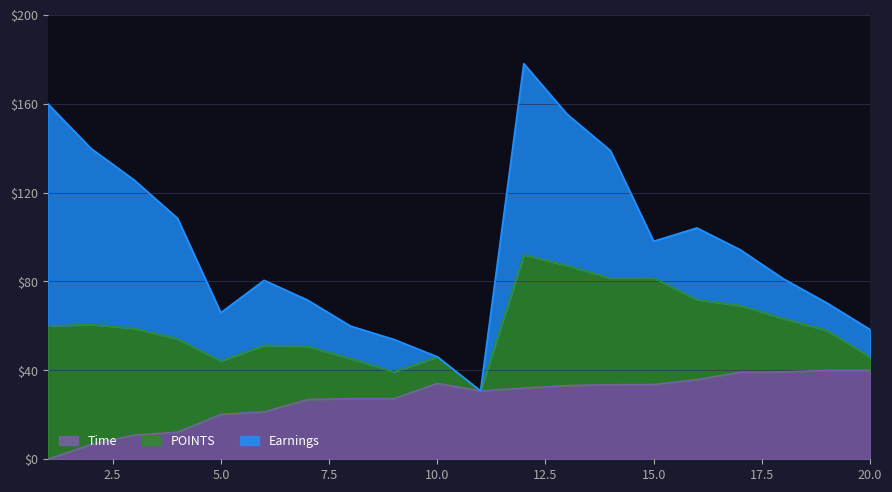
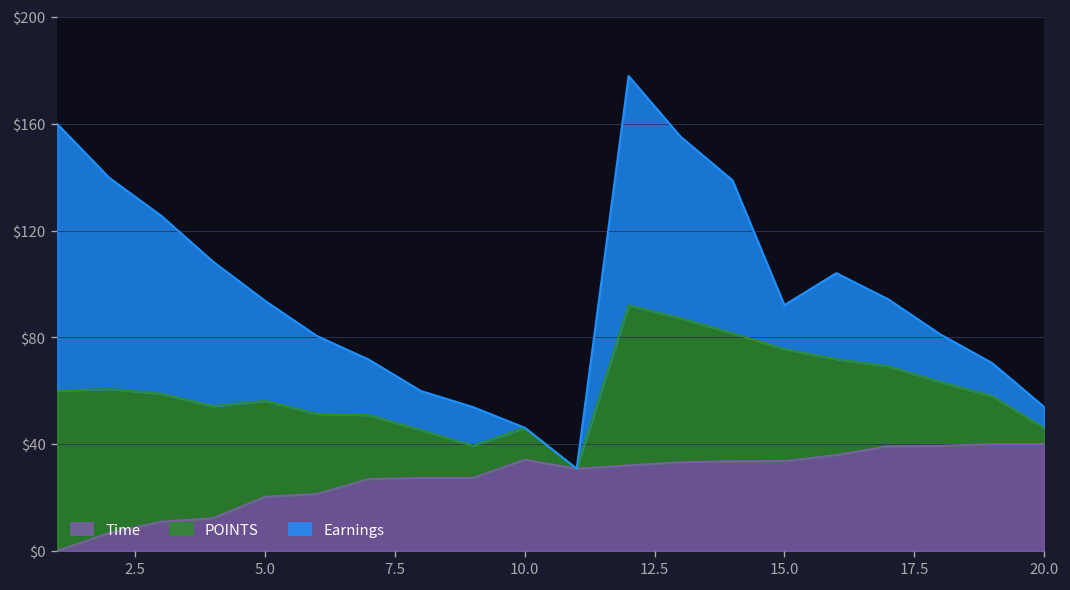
  {
    "Time": {
      "5.0": "$20",
      "10.0": "$34",
      "15.0": "$34",
      "20.0": "$40"
    },
    "POINTS": {
-     "5.0": "$24",
-     "15.0": "$48",
+     "5.0": "$36",
+     "15.0": "$42",
      "20.0": "$6"
    },
    "Earnings": {
-     "5.0": "$22",
+     "5.0": "$38",
      "15.0": "$16",
-     "20.0": "$12"
+     "20.0": "$8"
    }
  }
